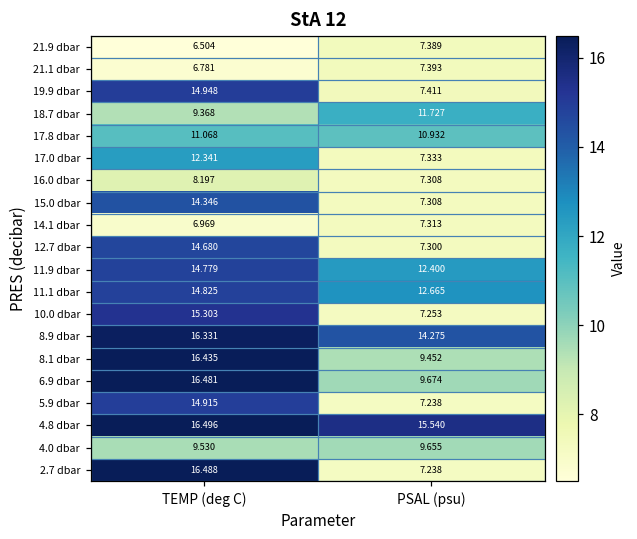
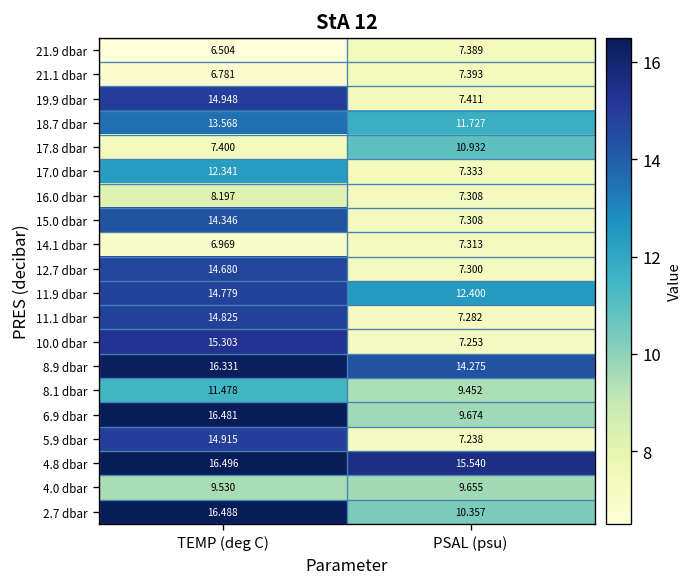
  {
    "21.9 dbar": {
      "TEMP (deg C)": 6.504,
      "PSAL (psu)": 7.389
    },
    "21.1 dbar": {
      "TEMP (deg C)": 6.781,
      "PSAL (psu)": 7.393
    },
    "19.9 dbar": {
      "TEMP (deg C)": 14.948,
      "PSAL (psu)": 7.411
    },
    "18.7 dbar": {
-     "TEMP (deg C)": 9.368,
+     "TEMP (deg C)": 13.568,
      "PSAL (psu)": 11.727
    },
    "17.8 dbar": {
-     "TEMP (deg C)": 11.068,
+     "TEMP (deg C)": 7.400,
      "PSAL (psu)": 10.932
    },
    "17.0 dbar": {
      "TEMP (deg C)": 12.341,
      "PSAL (psu)": 7.333
    },
    "16.0 dbar": {
      "TEMP (deg C)": 8.197,
      "PSAL (psu)": 7.308
    },
    "15.0 dbar": {
      "TEMP (deg C)": 14.346,
      "PSAL (psu)": 7.308
    },
    "14.1 dbar": {
      "TEMP (deg C)": 6.969,
      "PSAL (psu)": 7.313
    },
    "12.7 dbar": {
      "TEMP (deg C)": 14.680,
      "PSAL (psu)": 7.300
    },
    "11.9 dbar": {
      "TEMP (deg C)": 14.779,
      "PSAL (psu)": 12.400
    },
    "11.1 dbar": {
      "TEMP (deg C)": 14.825,
-     "PSAL (psu)": 12.665
+     "PSAL (psu)": 7.282
    },
    "10.0 dbar": {
      "TEMP (deg C)": 15.303,
      "PSAL (psu)": 7.253
    },
    "8.9 dbar": {
      "TEMP (deg C)": 16.331,
      "PSAL (psu)": 14.275
    },
    "8.1 dbar": {
-     "TEMP (deg C)": 16.435,
+     "TEMP (deg C)": 11.478,
      "PSAL (psu)": 9.452
    },
    "6.9 dbar": {
      "TEMP (deg C)": 16.481,
      "PSAL (psu)": 9.674
    },
    "5.9 dbar": {
      "TEMP (deg C)": 14.915,
      "PSAL (psu)": 7.238
    },
    "4.8 dbar": {
      "TEMP (deg C)": 16.496,
      "PSAL (psu)": 15.540
    },
    "4.0 dbar": {
      "TEMP (deg C)": 9.530,
      "PSAL (psu)": 9.655
    },
    "2.7 dbar": {
      "TEMP (deg C)": 16.488,
-     "PSAL (psu)": 7.238
+     "PSAL (psu)": 10.357
    }
  }
